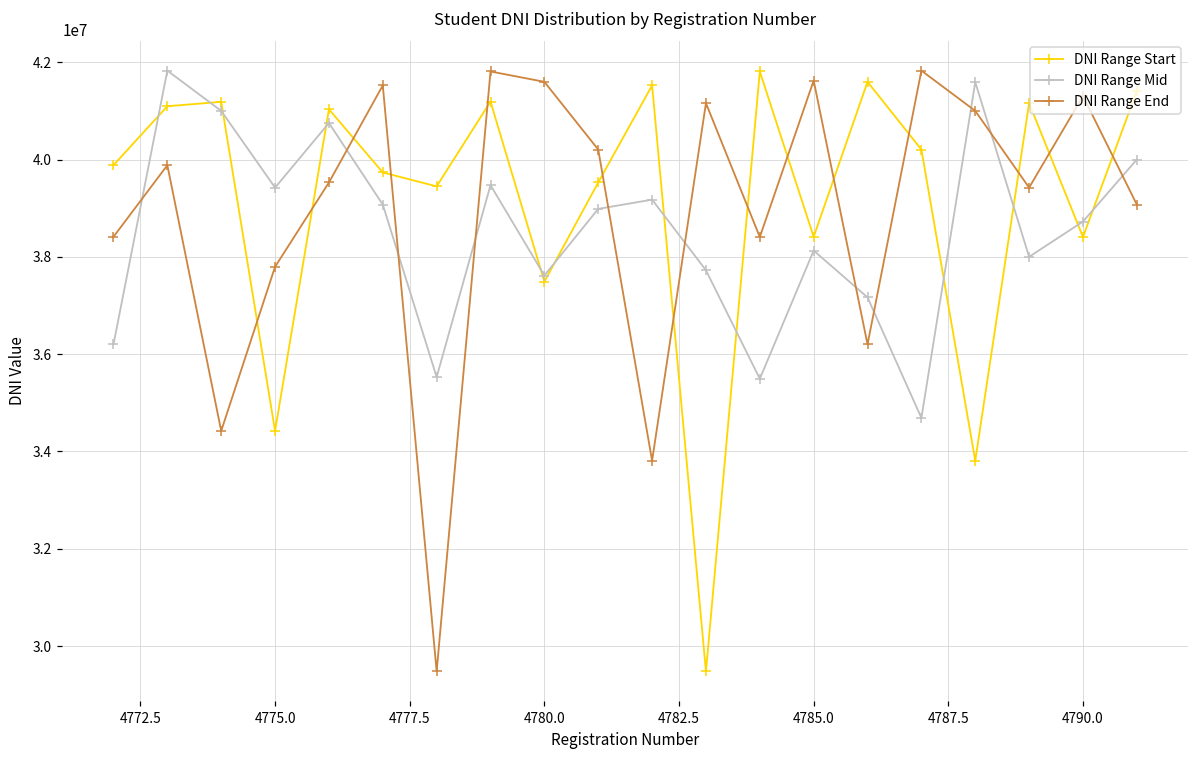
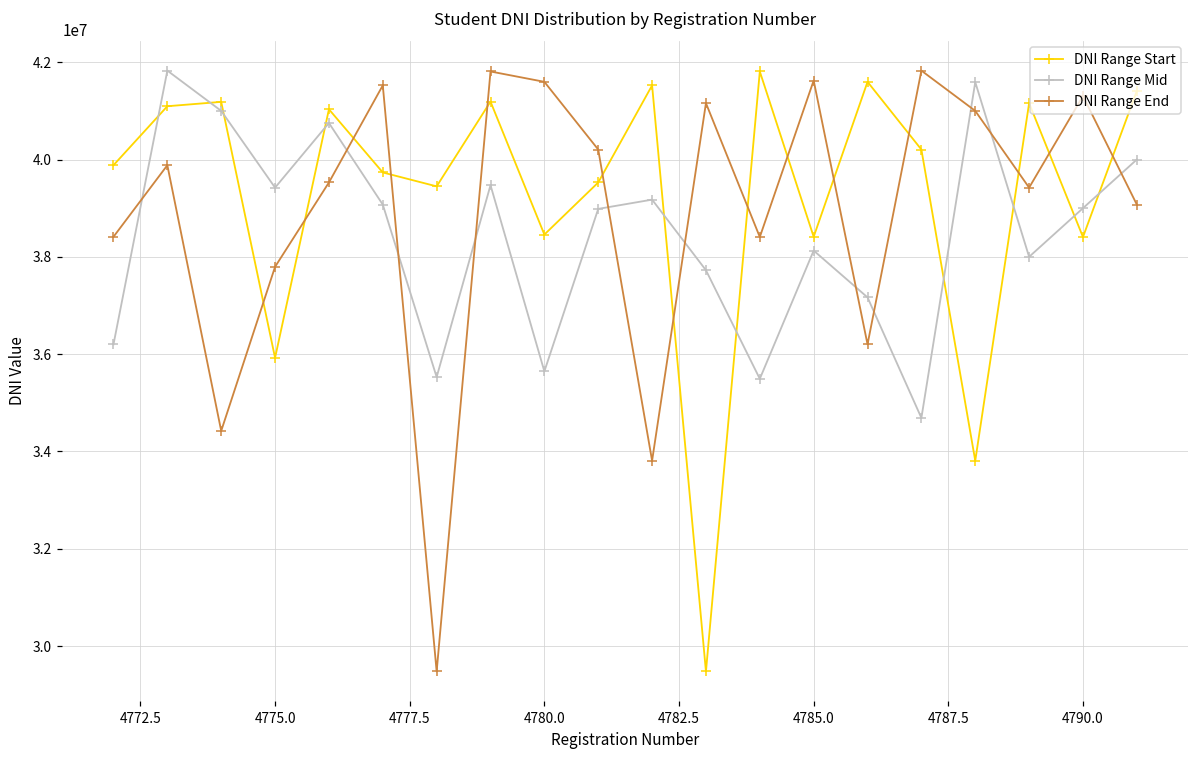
  {
    "DNI Range Start": {
-     "4775.0": 34400000,
-     "4780.0": 37500000,
+     "4775.0": 35900000,
+     "4780.0": 38500000,
      "4785.0": 38400000,
      "4790.0": 38400000
    },
    "DNI Range Mid": {
      "4775.0": 39400000,
-     "4780.0": 37600000,
+     "4780.0": 35600000,
      "4785.0": 38100000,
-     "4790.0": 38700000
+     "4790.0": 39000000
    },
    "DNI Range End": {
      "4775.0": 37800000,
      "4780.0": 41600000,
      "4785.0": 41600000
    }
  }
